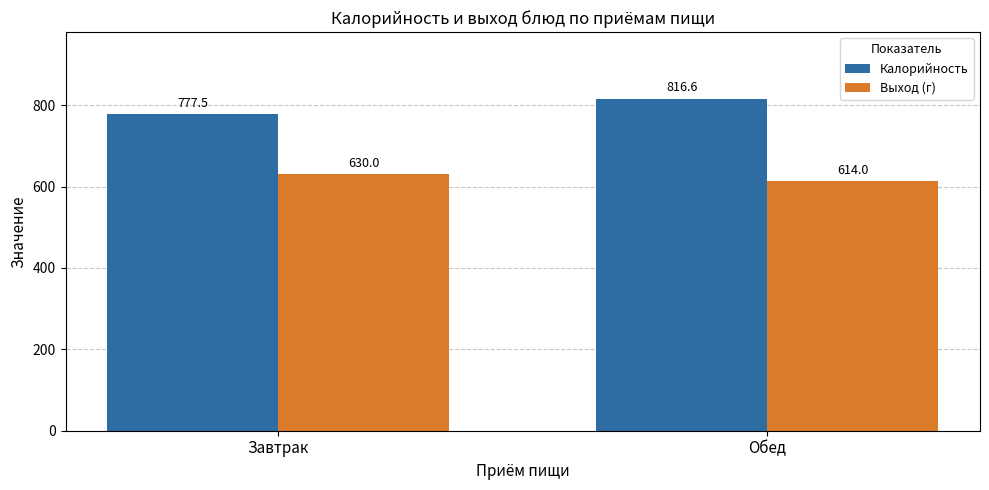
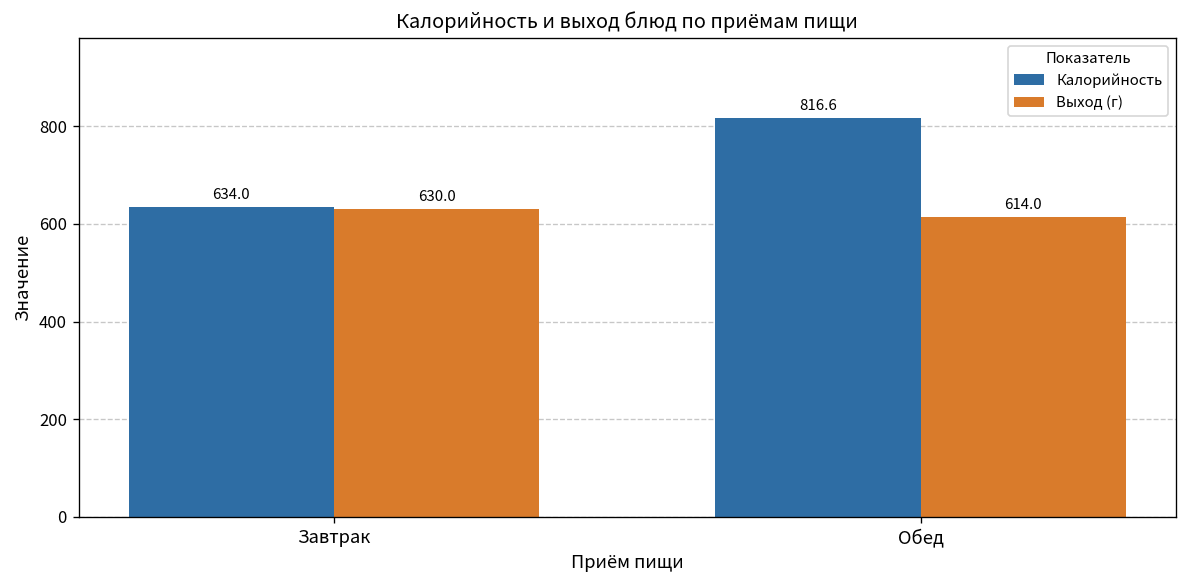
  {
    "Калорийность": {
-     "Завтрак": 777.5,
+     "Завтрак": 634.0,
      "Обед": 816.6
    },
    "Выход (г)": {
      "Завтрак": 630.0,
      "Обед": 614.0
    }
  }
